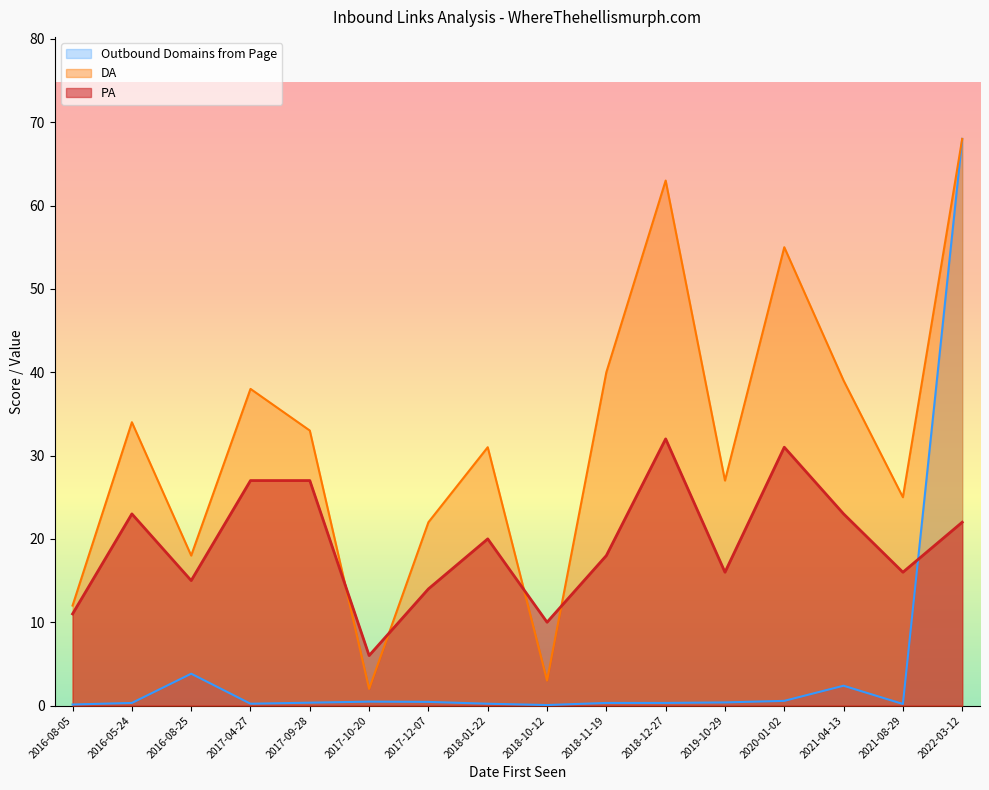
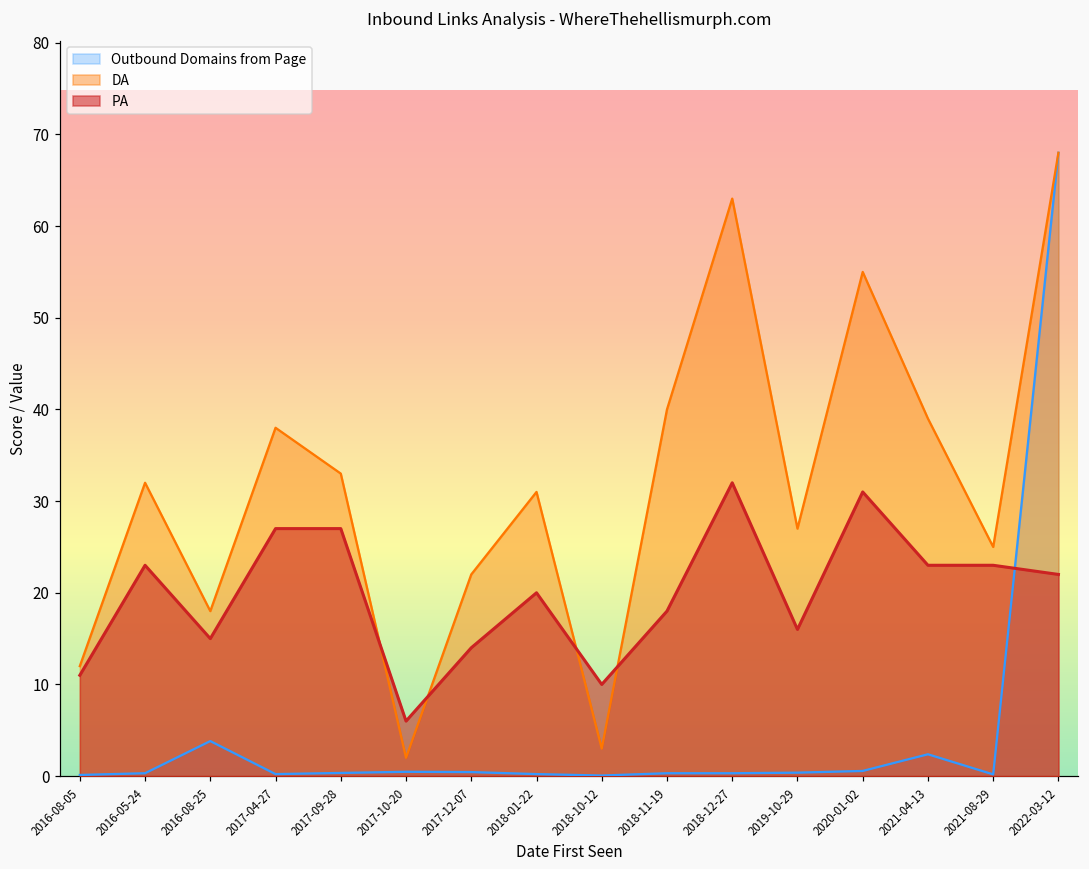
  {
    "Outbound Domains from Page": {
      "2016-08-05": 0,
      "2016-05-24": 0,
      "2016-08-25": 4,
      "2017-04-27": 0,
      "2017-09-28": 0,
      "2017-10-20": 0,
      "2017-12-07": 0,
      "2018-01-22": 0,
      "2018-10-12": 0,
      "2018-11-19": 0,
      "2018-12-27": 0,
      "2019-10-29": 0,
      "2020-01-02": 1,
      "2021-04-13": 2,
      "2021-08-29": 0
    },
    "DA": {
      "2016-08-05": 12,
-     "2016-05-24": 34,
+     "2016-05-24": 32,
      "2016-08-25": 18,
      "2017-04-27": 38,
      "2017-09-28": 33,
      "2017-10-20": 2,
      "2017-12-07": 22,
      "2018-01-22": 31,
      "2018-10-12": 3,
      "2018-11-19": 40,
      "2018-12-27": 63,
      "2019-10-29": 27,
      "2020-01-02": 55,
      "2021-04-13": 39,
      "2021-08-29": 25
    },
    "PA": {
      "2016-08-05": 11,
      "2016-05-24": 23,
      "2016-08-25": 15,
      "2017-04-27": 27,
      "2017-09-28": 27,
      "2017-10-20": 6,
      "2017-12-07": 14,
      "2018-01-22": 20,
      "2018-10-12": 10,
      "2018-11-19": 18,
      "2018-12-27": 32,
      "2019-10-29": 16,
      "2020-01-02": 31,
      "2021-04-13": 23,
-     "2021-08-29": 16,
+     "2021-08-29": 23,
      "2022-03-12": 22
    }
  }
